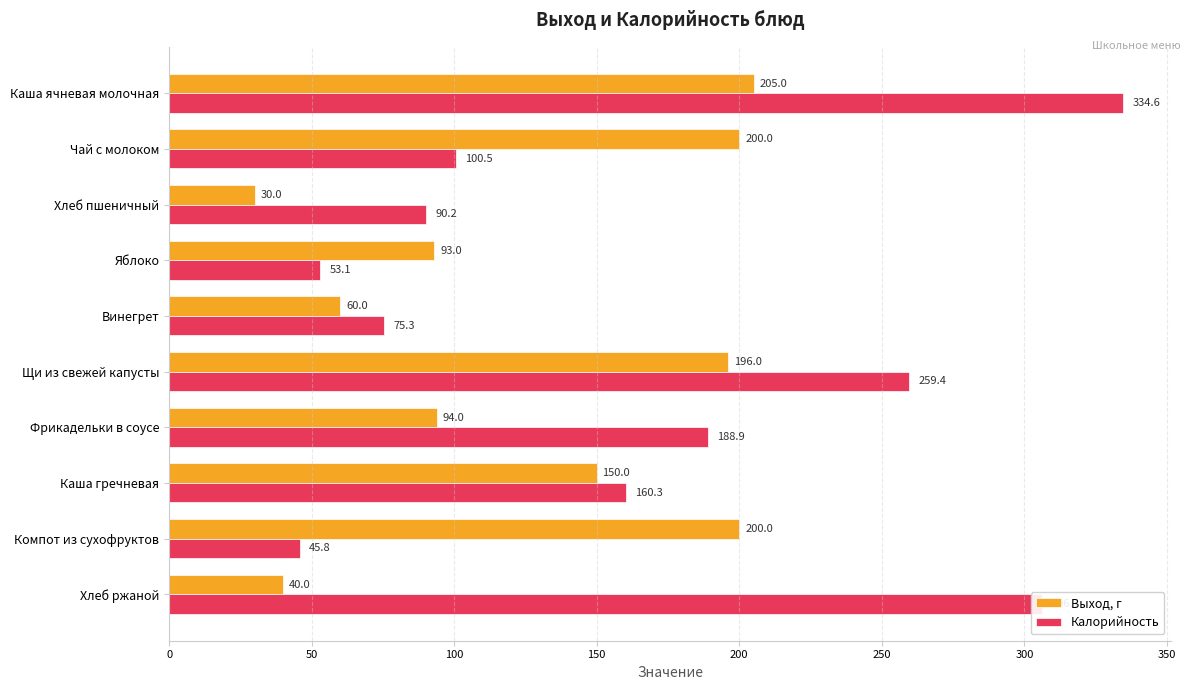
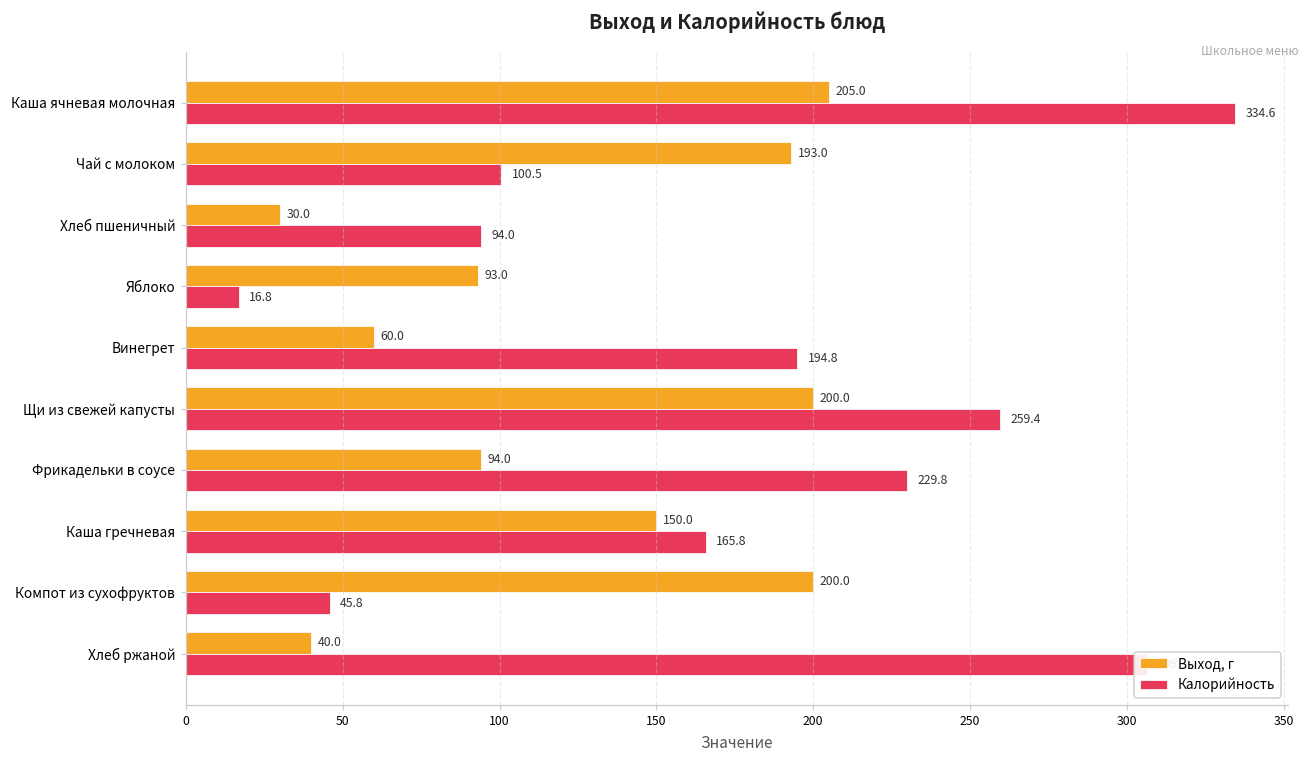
  {
    "Выход, г": {
      "Каша ячневая молочная": 205.0,
-     "Чай с молоком": 200.0,
+     "Чай с молоком": 193.0,
      "Хлеб пшеничный": 30.0,
      "Яблоко": 93.0,
      "Винегрет": 60.0,
-     "Щи из свежей капусты": 196.0,
+     "Щи из свежей капусты": 200.0,
      "Фрикадельки в соусе": 94.0,
      "Каша гречневая": 150.0,
      "Компот из сухофруктов": 200.0,
      "Хлеб ржаной": 40.0
    },
    "Калорийность": {
      "Каша ячневая молочная": 334.6,
      "Чай с молоком": 100.5,
-     "Хлеб пшеничный": 90.2,
-     "Яблоко": 53.1,
-     "Винегрет": 75.3,
+     "Хлеб пшеничный": 94.0,
+     "Яблоко": 16.8,
+     "Винегрет": 194.8,
      "Щи из свежей капусты": 259.4,
-     "Фрикадельки в соусе": 188.9,
-     "Каша гречневая": 160.3,
+     "Фрикадельки в соусе": 229.8,
+     "Каша гречневая": 165.8,
      "Компот из сухофруктов": 45.8
    }
  }
